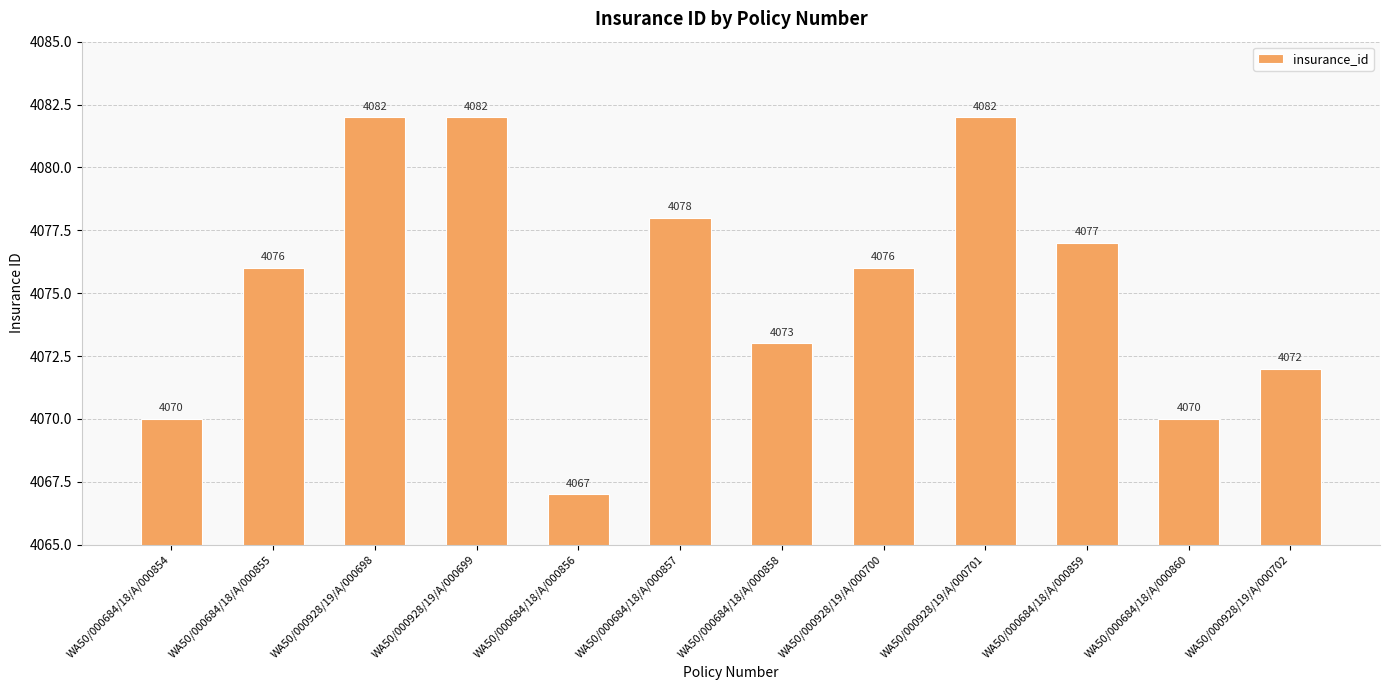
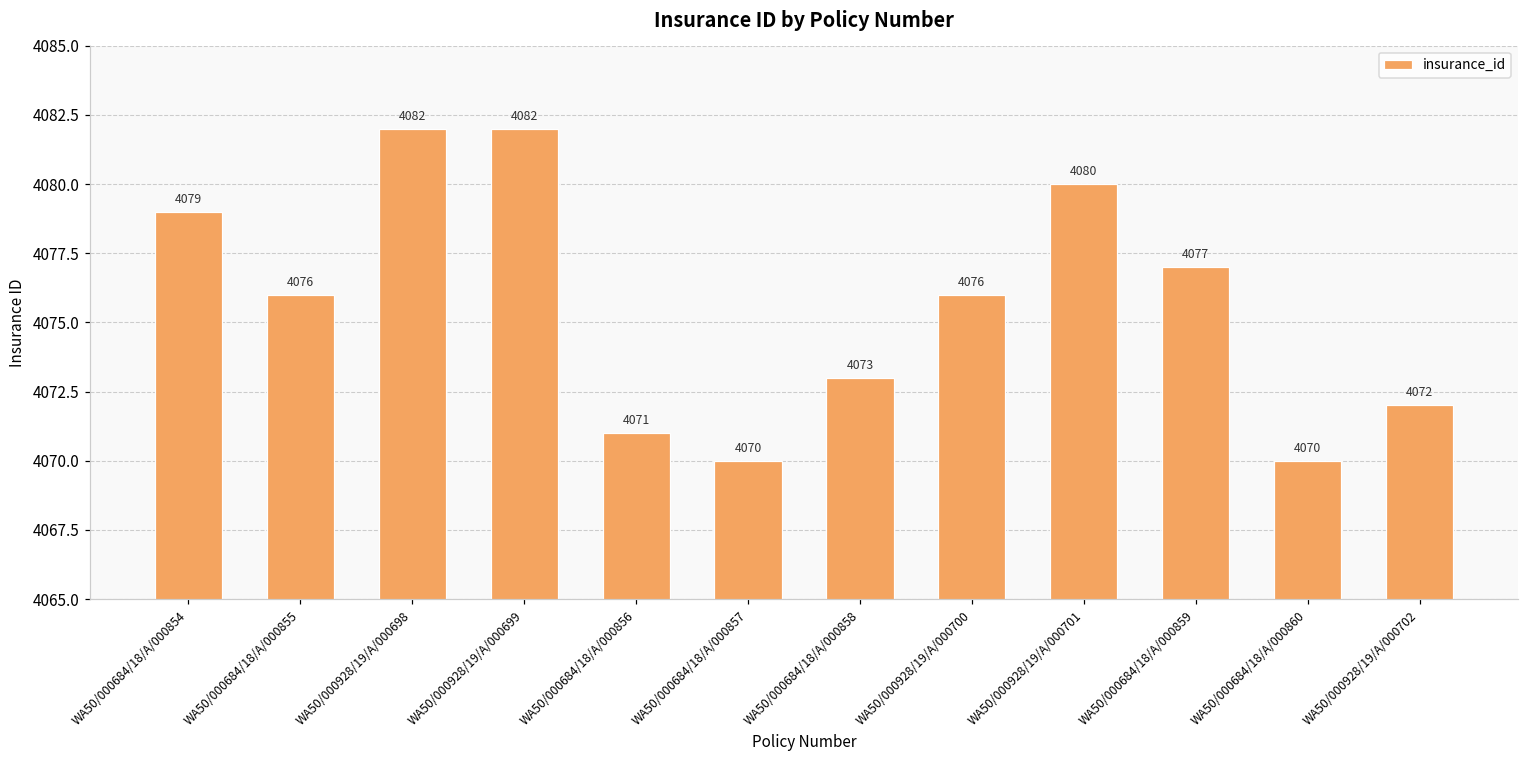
  {
-   "WA50/000684/18/A/000854": 4070,
+   "WA50/000684/18/A/000854": 4079,
    "WA50/000684/18/A/000855": 4076,
    "WA50/000928/19/A/000698": 4082,
    "WA50/000928/19/A/000699": 4082,
-   "WA50/000684/18/A/000856": 4067,
-   "WA50/000684/18/A/000857": 4078,
+   "WA50/000684/18/A/000856": 4071,
+   "WA50/000684/18/A/000857": 4070,
    "WA50/000684/18/A/000858": 4073,
    "WA50/000928/19/A/000700": 4076,
-   "WA50/000928/19/A/000701": 4082,
+   "WA50/000928/19/A/000701": 4080,
    "WA50/000684/18/A/000859": 4077,
    "WA50/000684/18/A/000860": 4070,
    "WA50/000928/19/A/000702": 4072
  }
